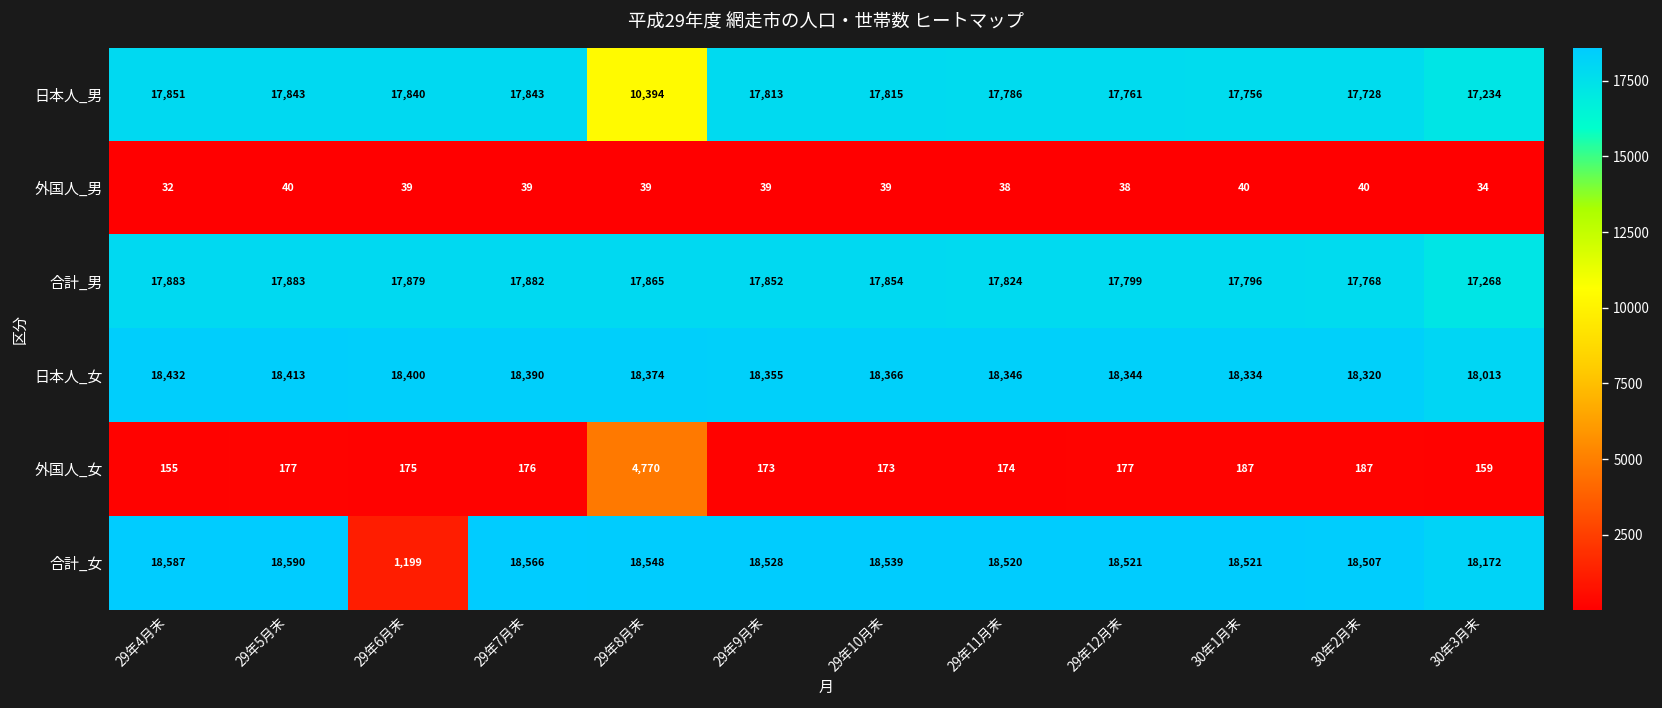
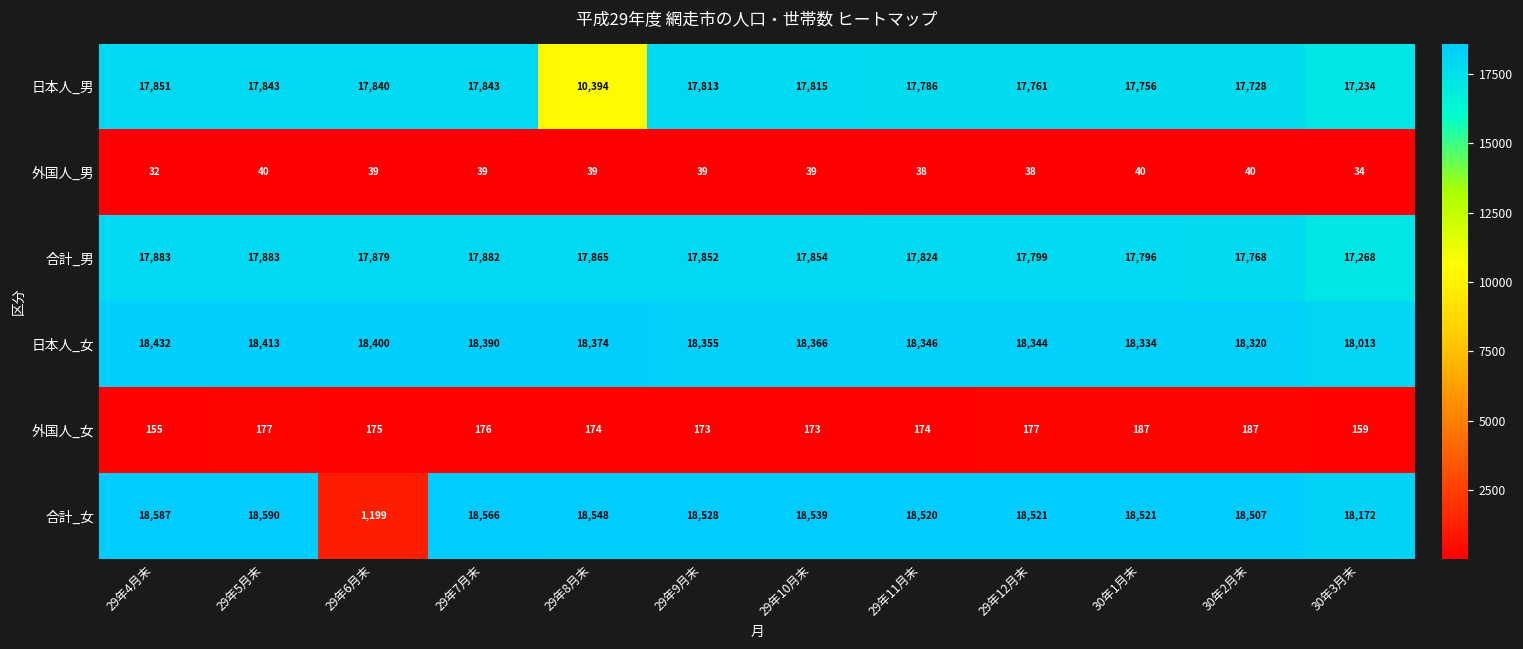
  {
    "日本人_男": {
      "29年4月末": "17,851",
      "29年5月末": "17,843",
      "29年6月末": "17,840",
      "29年7月末": "17,843",
      "29年8月末": "10,394",
      "29年9月末": "17,813",
      "29年10月末": "17,815",
      "29年11月末": "17,786",
      "29年12月末": "17,761",
      "30年1月末": "17,756",
      "30年2月末": "17,728",
      "30年3月末": "17,234"
    },
    "外国人_男": {
      "29年4月末": "32",
      "29年5月末": "40",
      "29年6月末": "39",
      "29年7月末": "39",
      "29年8月末": "39",
      "29年9月末": "39",
      "29年10月末": "39",
      "29年11月末": "38",
      "29年12月末": "38",
      "30年1月末": "40",
      "30年2月末": "40",
      "30年3月末": "34"
    },
    "合計_男": {
      "29年4月末": "17,883",
      "29年5月末": "17,883",
      "29年6月末": "17,879",
      "29年7月末": "17,882",
      "29年8月末": "17,865",
      "29年9月末": "17,852",
      "29年10月末": "17,854",
      "29年11月末": "17,824",
      "29年12月末": "17,799",
      "30年1月末": "17,796",
      "30年2月末": "17,768",
      "30年3月末": "17,268"
    },
    "日本人_女": {
      "29年4月末": "18,432",
      "29年5月末": "18,413",
      "29年6月末": "18,400",
      "29年7月末": "18,390",
      "29年8月末": "18,374",
      "29年9月末": "18,355",
      "29年10月末": "18,366",
      "29年11月末": "18,346",
      "29年12月末": "18,344",
      "30年1月末": "18,334",
      "30年2月末": "18,320",
      "30年3月末": "18,013"
    },
    "外国人_女": {
      "29年4月末": "155",
      "29年5月末": "177",
      "29年6月末": "175",
      "29年7月末": "176",
-     "29年8月末": "4,770",
+     "29年8月末": "174",
      "29年9月末": "173",
      "29年10月末": "173",
      "29年11月末": "174",
      "29年12月末": "177",
      "30年1月末": "187",
      "30年2月末": "187",
      "30年3月末": "159"
    },
    "合計_女": {
      "29年4月末": "18,587",
      "29年5月末": "18,590",
      "29年6月末": "1,199",
      "29年7月末": "18,566",
      "29年8月末": "18,548",
      "29年9月末": "18,528",
      "29年10月末": "18,539",
      "29年11月末": "18,520",
      "29年12月末": "18,521",
      "30年1月末": "18,521",
      "30年2月末": "18,507",
      "30年3月末": "18,172"
    }
  }
